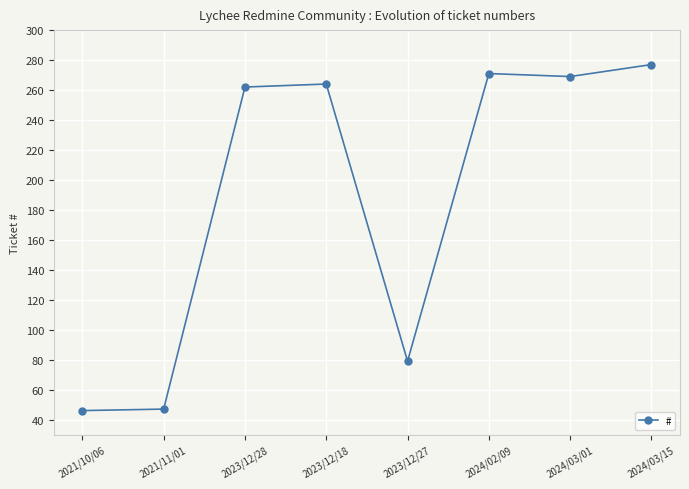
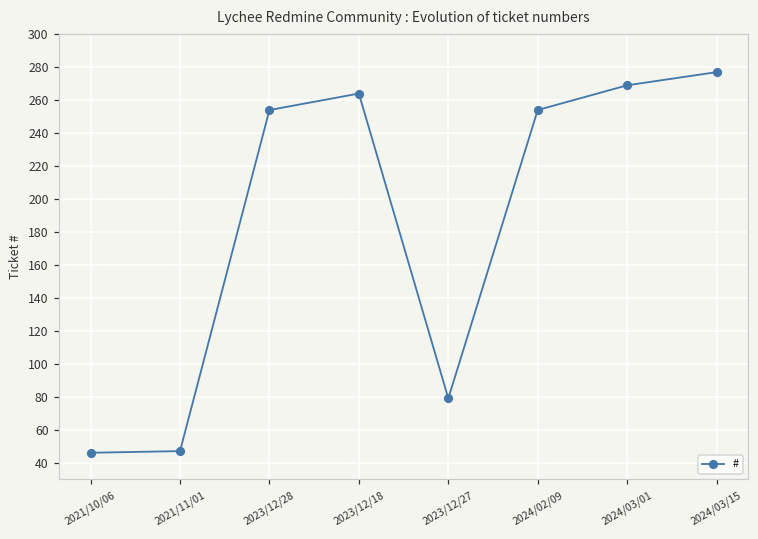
  {
    "2021/10/06": 46,
    "2021/11/01": 47,
-   "2023/12/28": 262,
+   "2023/12/28": 254,
    "2023/12/18": 264,
    "2023/12/27": 79,
-   "2024/02/09": 271,
+   "2024/02/09": 254,
    "2024/03/01": 269,
    "2024/03/15": 277
  }
